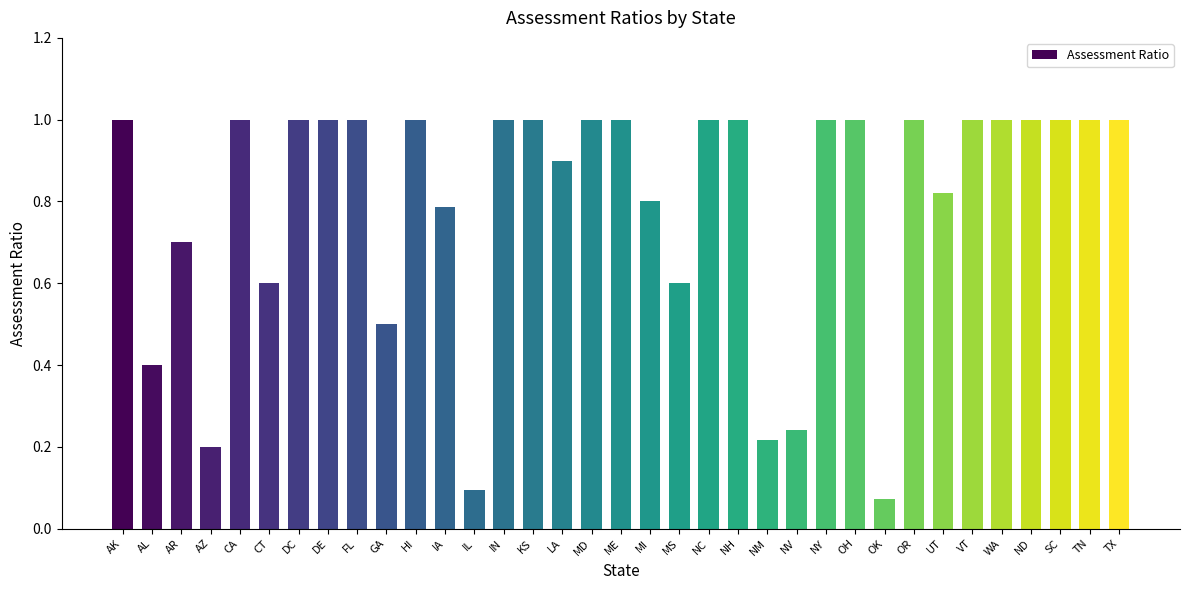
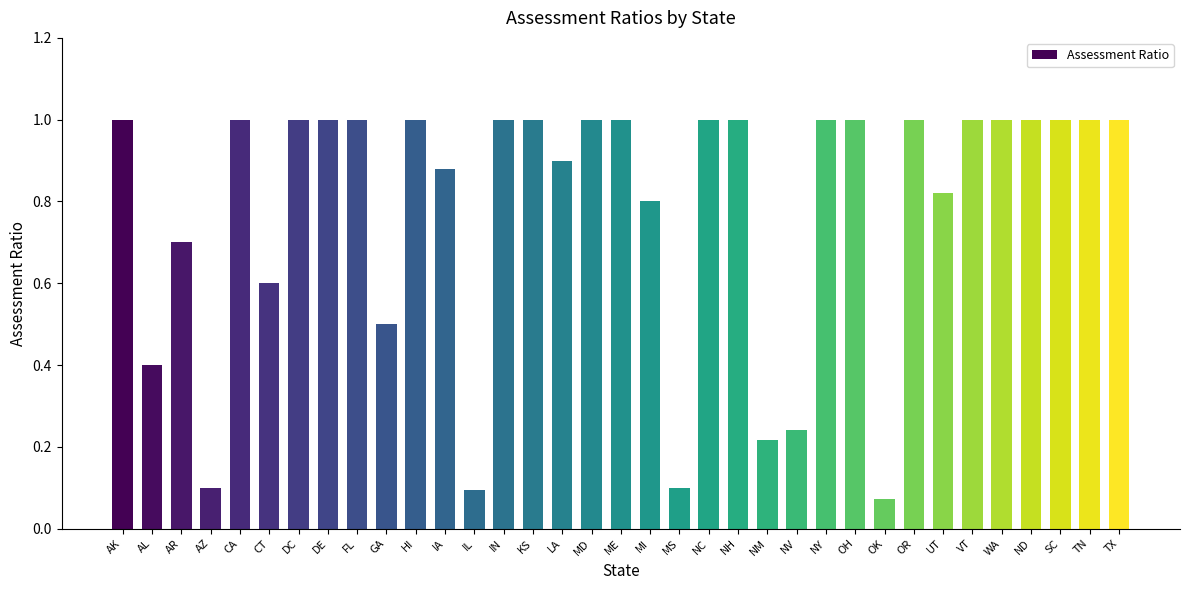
  {
    "AK": 1.00,
    "AL": 0.40,
    "AR": 0.70,
-   "AZ": 0.2,
+   "AZ": 0.1,
    "CA": 1.00,
    "CT": 0.60,
    "DC": 1.00,
    "DE": 1.00,
    "FL": 1.00,
    "GA": 0.50,
    "HI": 1.00,
-   "IA": 0.79,
+   "IA": 0.88,
    "IL": 0.09,
    "IN": 1.00,
    "KS": 1.00,
    "LA": 0.90,
    "MD": 1.00,
    "ME": 1.00,
    "MI": 0.80,
-   "MS": 0.6,
+   "MS": 0.1,
    "NC": 1.00,
    "NH": 1.00,
    "NM": 0.22,
    "NV": 0.24,
    "NY": 1.00,
    "OH": 1.00,
    "OK": 0.07,
    "OR": 1.00,
    "UT": 0.82,
    "VT": 1.00,
    "WA": 1.00,
    "ND": 1.00,
    "SC": 1.00,
    "TN": 1.00,
    "TX": 1.00
  }
